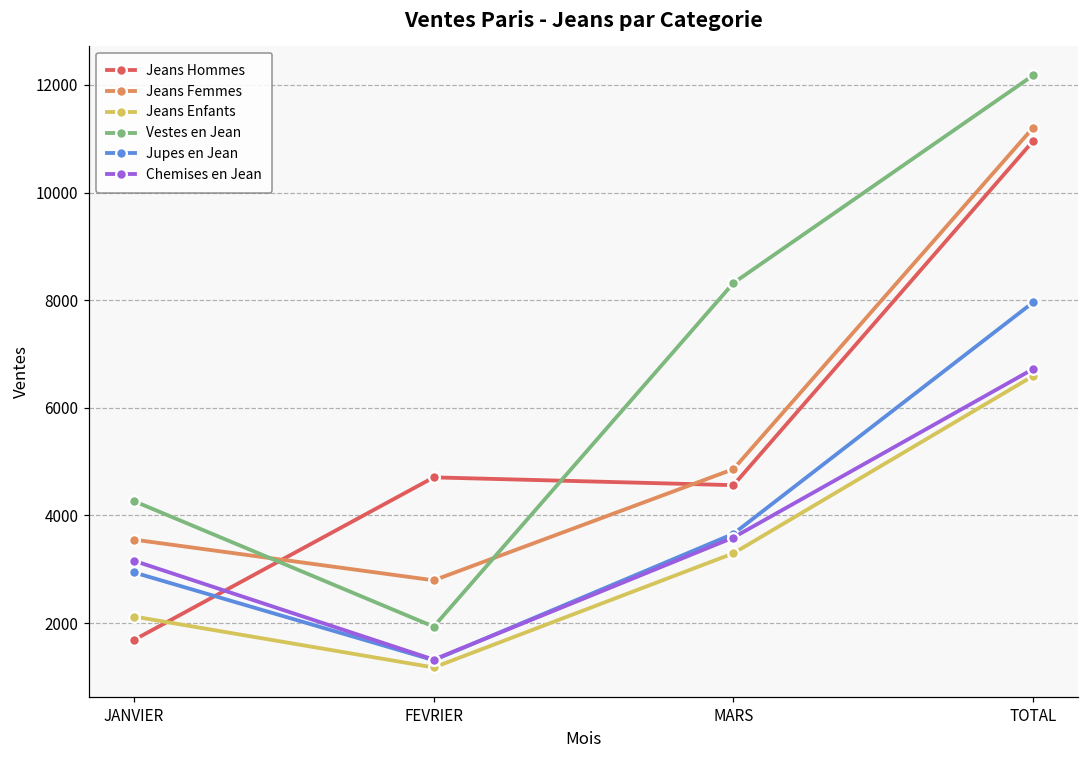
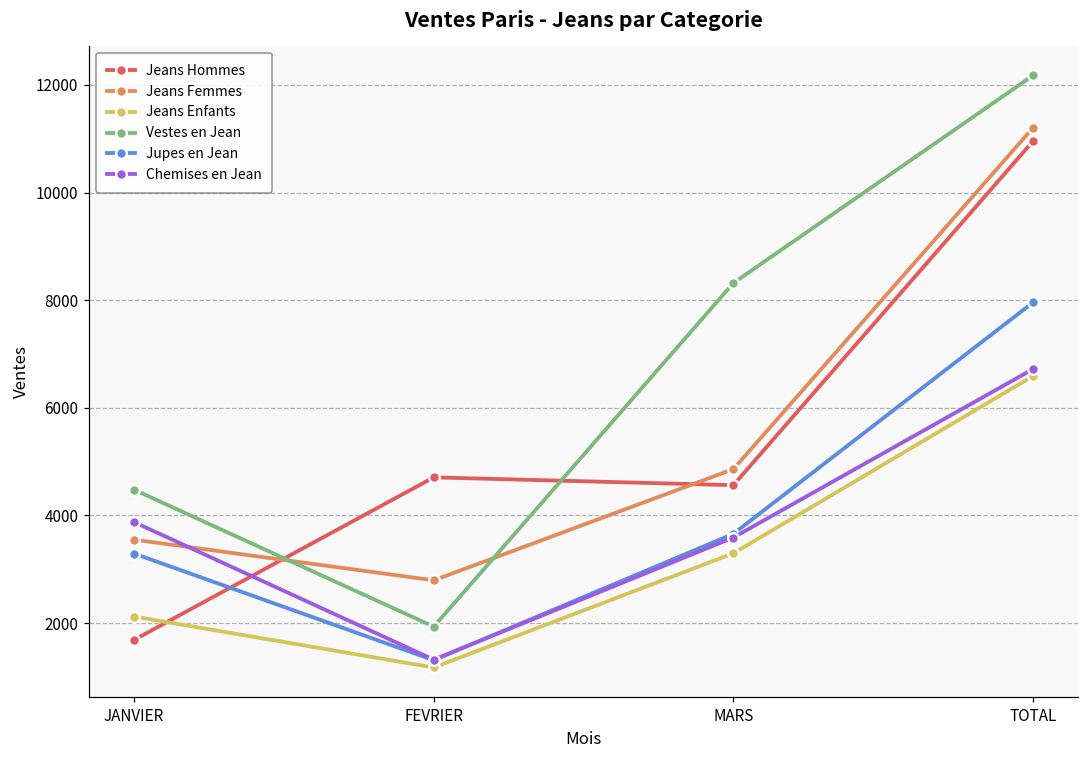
  {
    "Vestes en Jean": {
-     "JANVIER": 4300,
+     "JANVIER": 4500,
      "FEVRIER": 1900,
      "MARS": 8300,
      "TOTAL": 12200
    },
    "Jupes en Jean": {
-     "JANVIER": 2900,
+     "JANVIER": 3300,
      "MARS": 3700,
      "TOTAL": 8000
    },
    "Chemises en Jean": {
-     "JANVIER": 3200,
+     "JANVIER": 3900,
      "MARS": 3600,
      "TOTAL": 6700
    }
  }
